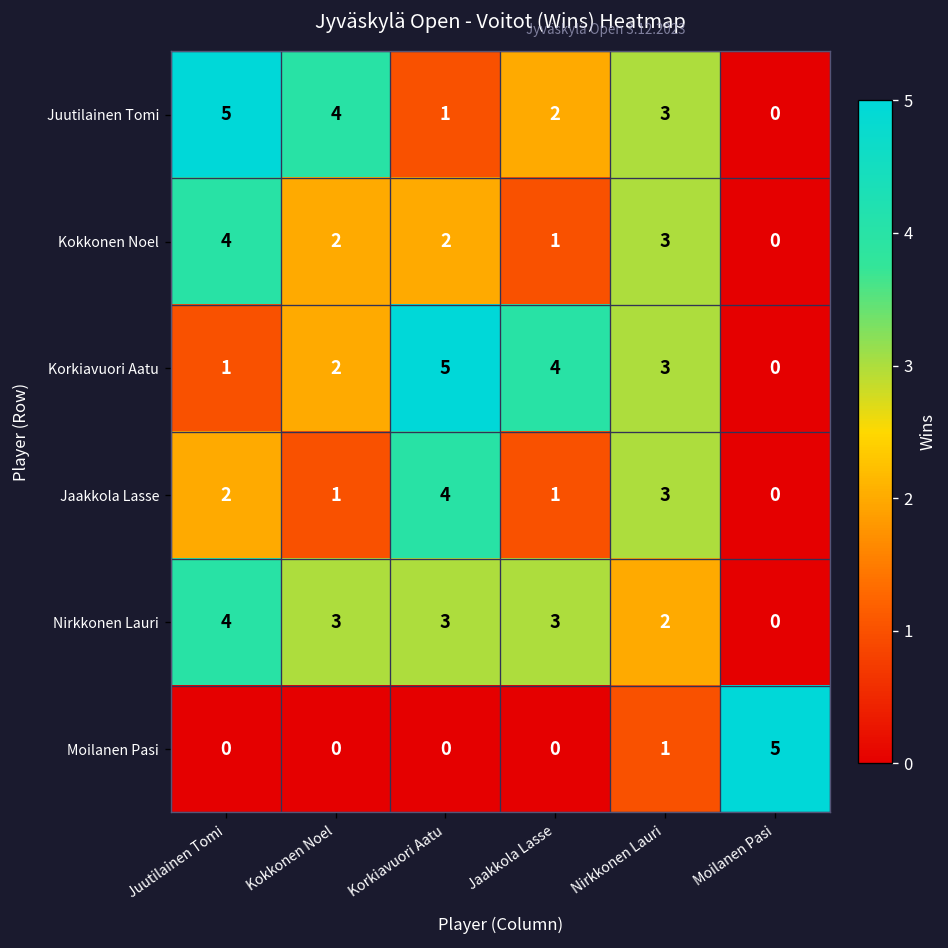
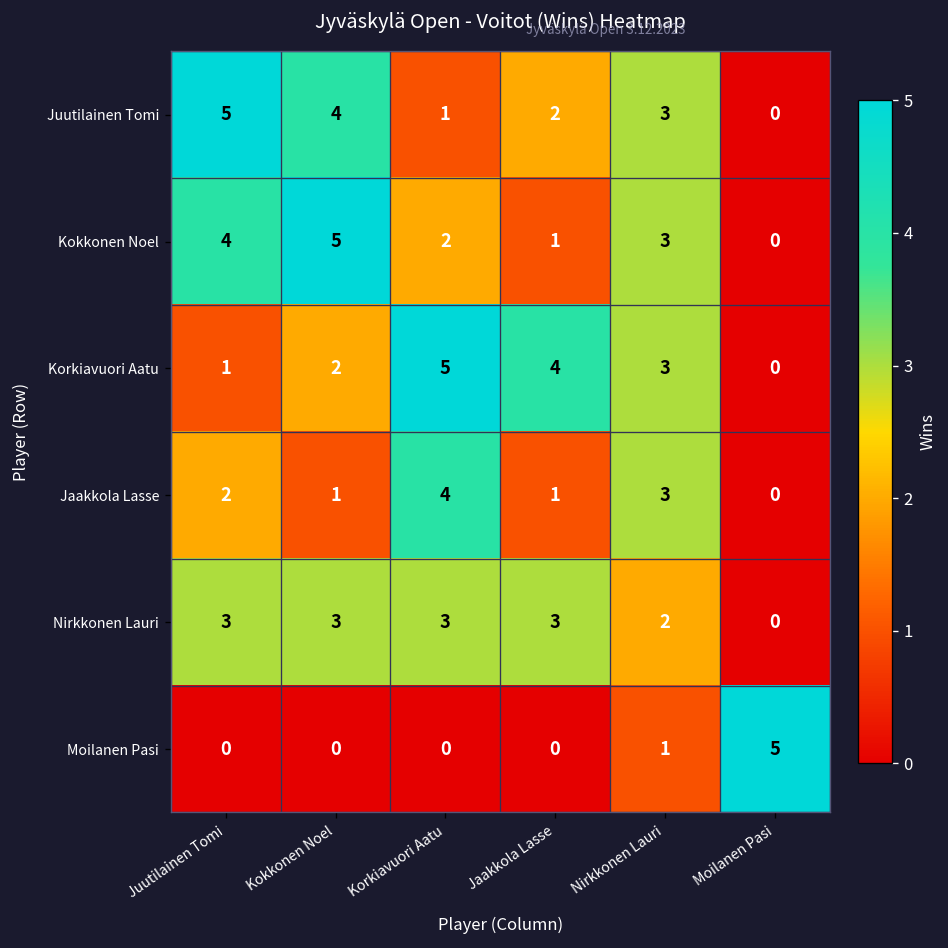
  {
    "Juutilainen Tomi": {
      "Juutilainen Tomi": 5,
      "Kokkonen Noel": 4,
      "Korkiavuori Aatu": 1,
      "Jaakkola Lasse": 2,
      "Nirkkonen Lauri": 3,
      "Moilanen Pasi": 0
    },
    "Kokkonen Noel": {
      "Juutilainen Tomi": 4,
-     "Kokkonen Noel": 2,
+     "Kokkonen Noel": 5,
      "Korkiavuori Aatu": 2,
      "Jaakkola Lasse": 1,
      "Nirkkonen Lauri": 3,
      "Moilanen Pasi": 0
    },
    "Korkiavuori Aatu": {
      "Juutilainen Tomi": 1,
      "Kokkonen Noel": 2,
      "Korkiavuori Aatu": 5,
      "Jaakkola Lasse": 4,
      "Nirkkonen Lauri": 3,
      "Moilanen Pasi": 0
    },
    "Jaakkola Lasse": {
      "Juutilainen Tomi": 2,
      "Kokkonen Noel": 1,
      "Korkiavuori Aatu": 4,
      "Jaakkola Lasse": 1,
      "Nirkkonen Lauri": 3,
      "Moilanen Pasi": 0
    },
    "Nirkkonen Lauri": {
-     "Juutilainen Tomi": 4,
+     "Juutilainen Tomi": 3,
      "Kokkonen Noel": 3,
      "Korkiavuori Aatu": 3,
      "Jaakkola Lasse": 3,
      "Nirkkonen Lauri": 2,
      "Moilanen Pasi": 0
    },
    "Moilanen Pasi": {
      "Juutilainen Tomi": 0,
      "Kokkonen Noel": 0,
      "Korkiavuori Aatu": 0,
      "Jaakkola Lasse": 0,
      "Nirkkonen Lauri": 1,
      "Moilanen Pasi": 5
    }
  }
